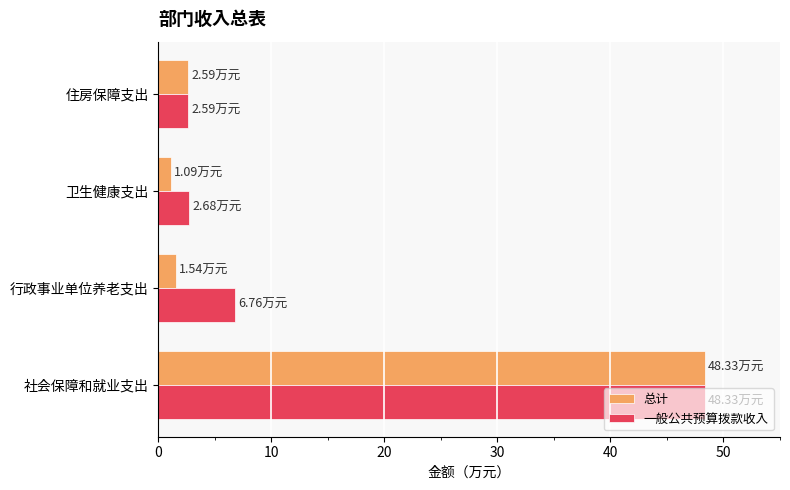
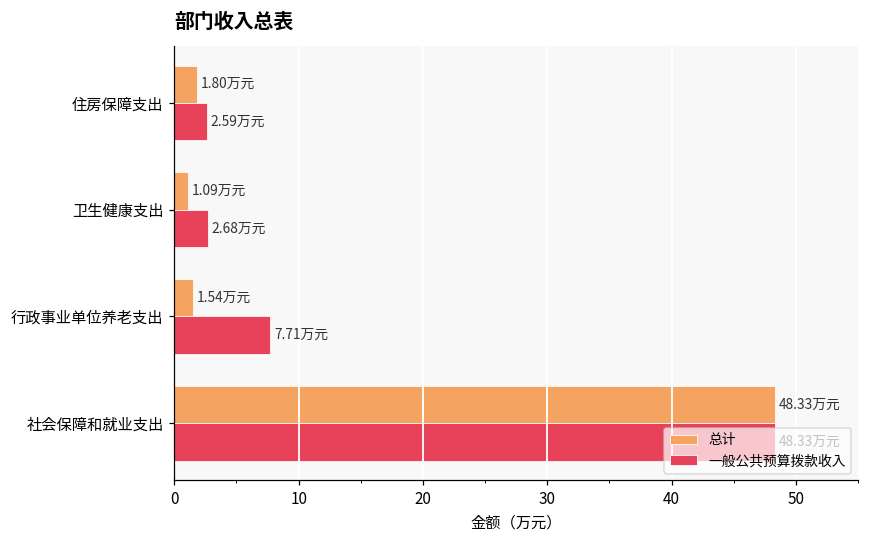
  {
    "总计": {
-     "住房保障支出": 2.59,
+     "住房保障支出": 1.80,
      "卫生健康支出": 1.09,
      "行政事业单位养老支出": 1.54,
      "社会保障和就业支出": 48.33
    },
    "一般公共预算拨款收入": {
      "住房保障支出": 2.59,
      "卫生健康支出": 2.68,
-     "行政事业单位养老支出": 6.76
+     "行政事业单位养老支出": 7.71
    }
  }
